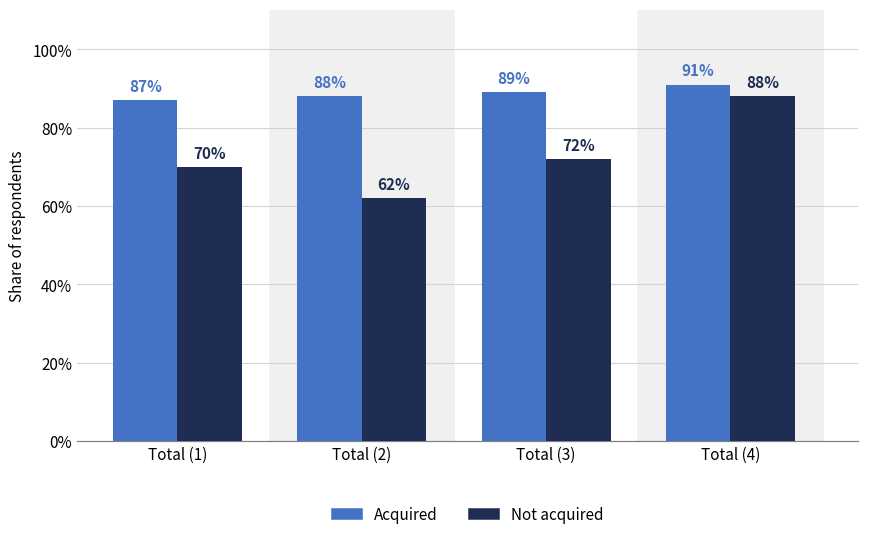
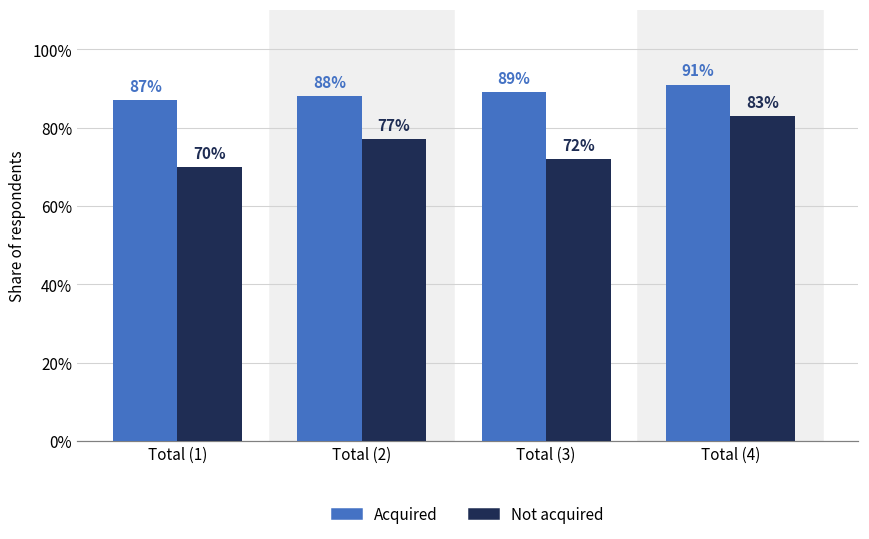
  {
    "Acquired": {
      "Total (1)": "87%",
      "Total (2)": "88%",
      "Total (3)": "89%",
      "Total (4)": "91%"
    },
    "Not acquired": {
      "Total (1)": "70%",
-     "Total (2)": "62%",
+     "Total (2)": "77%",
      "Total (3)": "72%",
-     "Total (4)": "88%"
+     "Total (4)": "83%"
    }
  }
